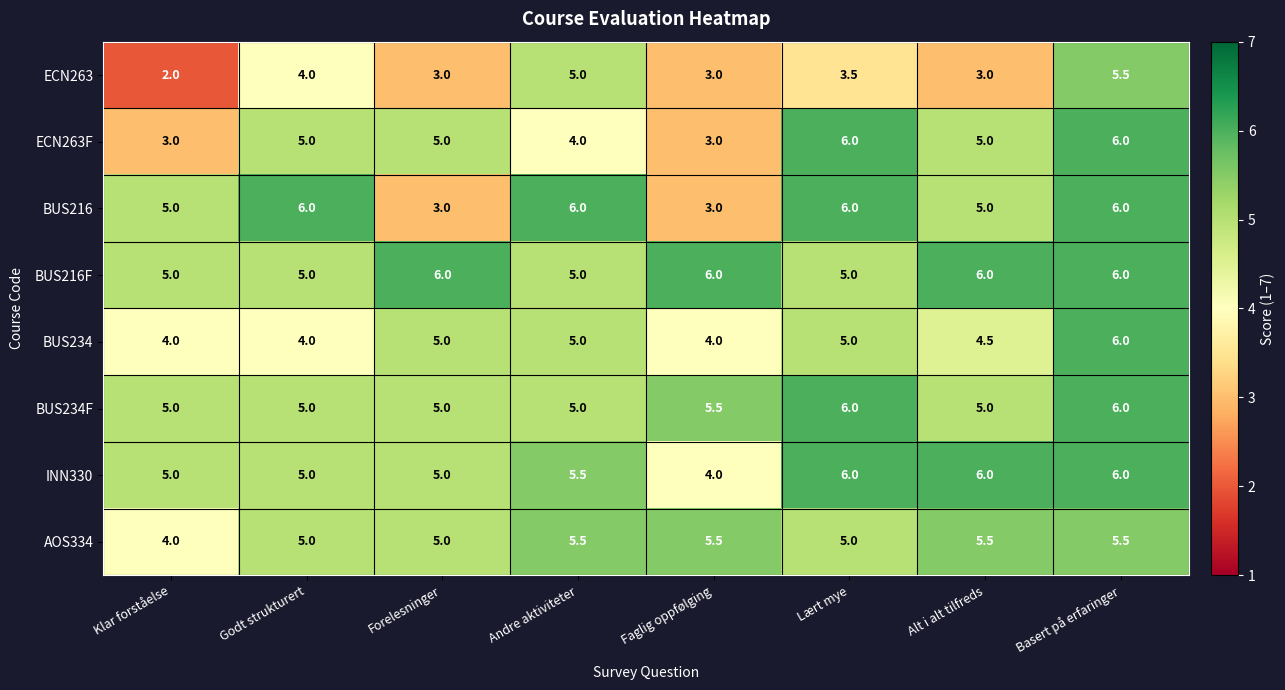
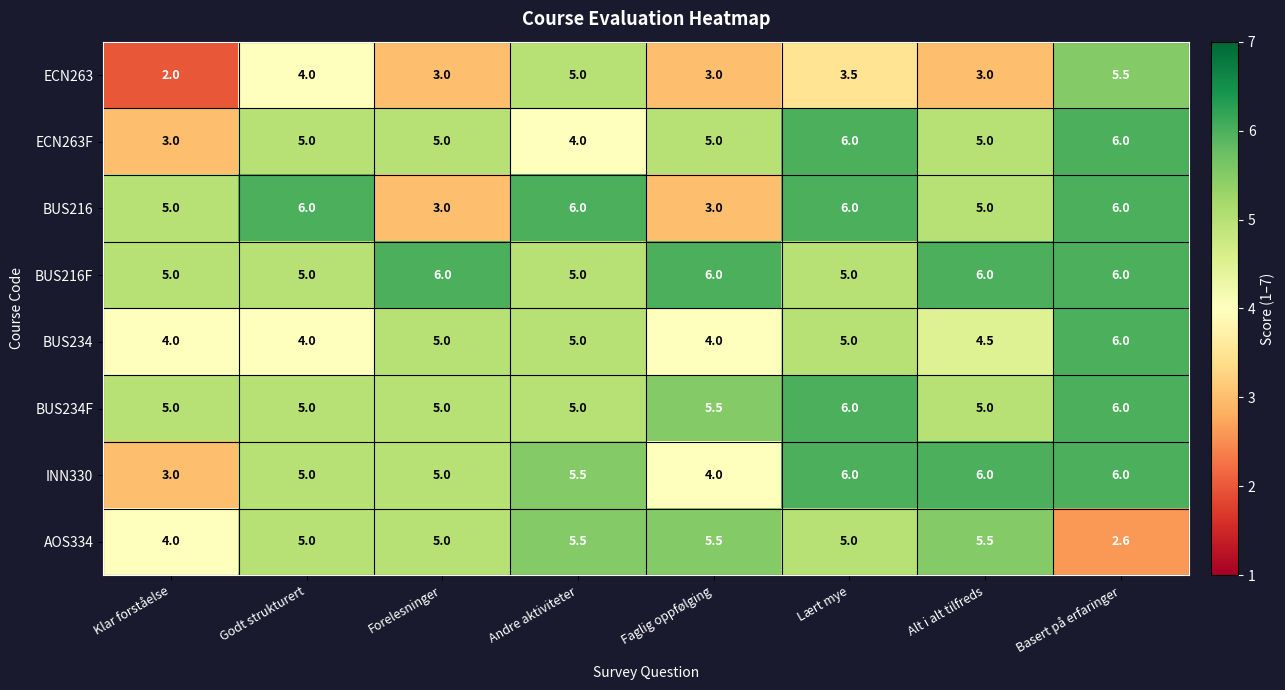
  {
    "ECN263": {
      "Klar forståelse": 2.0,
      "Godt strukturert": 4.0,
      "Forelesninger": 3.0,
      "Andre aktiviteter": 5.0,
      "Faglig oppfølging": 3.0,
      "Lært mye": 3.5,
      "Alt i alt tilfreds": 3.0,
      "Basert på erfaringer": 5.5
    },
    "ECN263F": {
      "Klar forståelse": 3.0,
      "Godt strukturert": 5.0,
      "Forelesninger": 5.0,
      "Andre aktiviteter": 4.0,
-     "Faglig oppfølging": 3.0,
+     "Faglig oppfølging": 5.0,
      "Lært mye": 6.0,
      "Alt i alt tilfreds": 5.0,
      "Basert på erfaringer": 6.0
    },
    "BUS216": {
      "Klar forståelse": 5.0,
      "Godt strukturert": 6.0,
      "Forelesninger": 3.0,
      "Andre aktiviteter": 6.0,
      "Faglig oppfølging": 3.0,
      "Lært mye": 6.0,
      "Alt i alt tilfreds": 5.0,
      "Basert på erfaringer": 6.0
    },
    "BUS216F": {
      "Klar forståelse": 5.0,
      "Godt strukturert": 5.0,
      "Forelesninger": 6.0,
      "Andre aktiviteter": 5.0,
      "Faglig oppfølging": 6.0,
      "Lært mye": 5.0,
      "Alt i alt tilfreds": 6.0,
      "Basert på erfaringer": 6.0
    },
    "BUS234": {
      "Klar forståelse": 4.0,
      "Godt strukturert": 4.0,
      "Forelesninger": 5.0,
      "Andre aktiviteter": 5.0,
      "Faglig oppfølging": 4.0,
      "Lært mye": 5.0,
      "Alt i alt tilfreds": 4.5,
      "Basert på erfaringer": 6.0
    },
    "BUS234F": {
      "Klar forståelse": 5.0,
      "Godt strukturert": 5.0,
      "Forelesninger": 5.0,
      "Andre aktiviteter": 5.0,
      "Faglig oppfølging": 5.5,
      "Lært mye": 6.0,
      "Alt i alt tilfreds": 5.0,
      "Basert på erfaringer": 6.0
    },
    "INN330": {
-     "Klar forståelse": 5.0,
+     "Klar forståelse": 3.0,
      "Godt strukturert": 5.0,
      "Forelesninger": 5.0,
      "Andre aktiviteter": 5.5,
      "Faglig oppfølging": 4.0,
      "Lært mye": 6.0,
      "Alt i alt tilfreds": 6.0,
      "Basert på erfaringer": 6.0
    },
    "AOS334": {
      "Klar forståelse": 4.0,
      "Godt strukturert": 5.0,
      "Forelesninger": 5.0,
      "Andre aktiviteter": 5.5,
      "Faglig oppfølging": 5.5,
      "Lært mye": 5.0,
      "Alt i alt tilfreds": 5.5,
-     "Basert på erfaringer": 5.5
+     "Basert på erfaringer": 2.6
    }
  }
